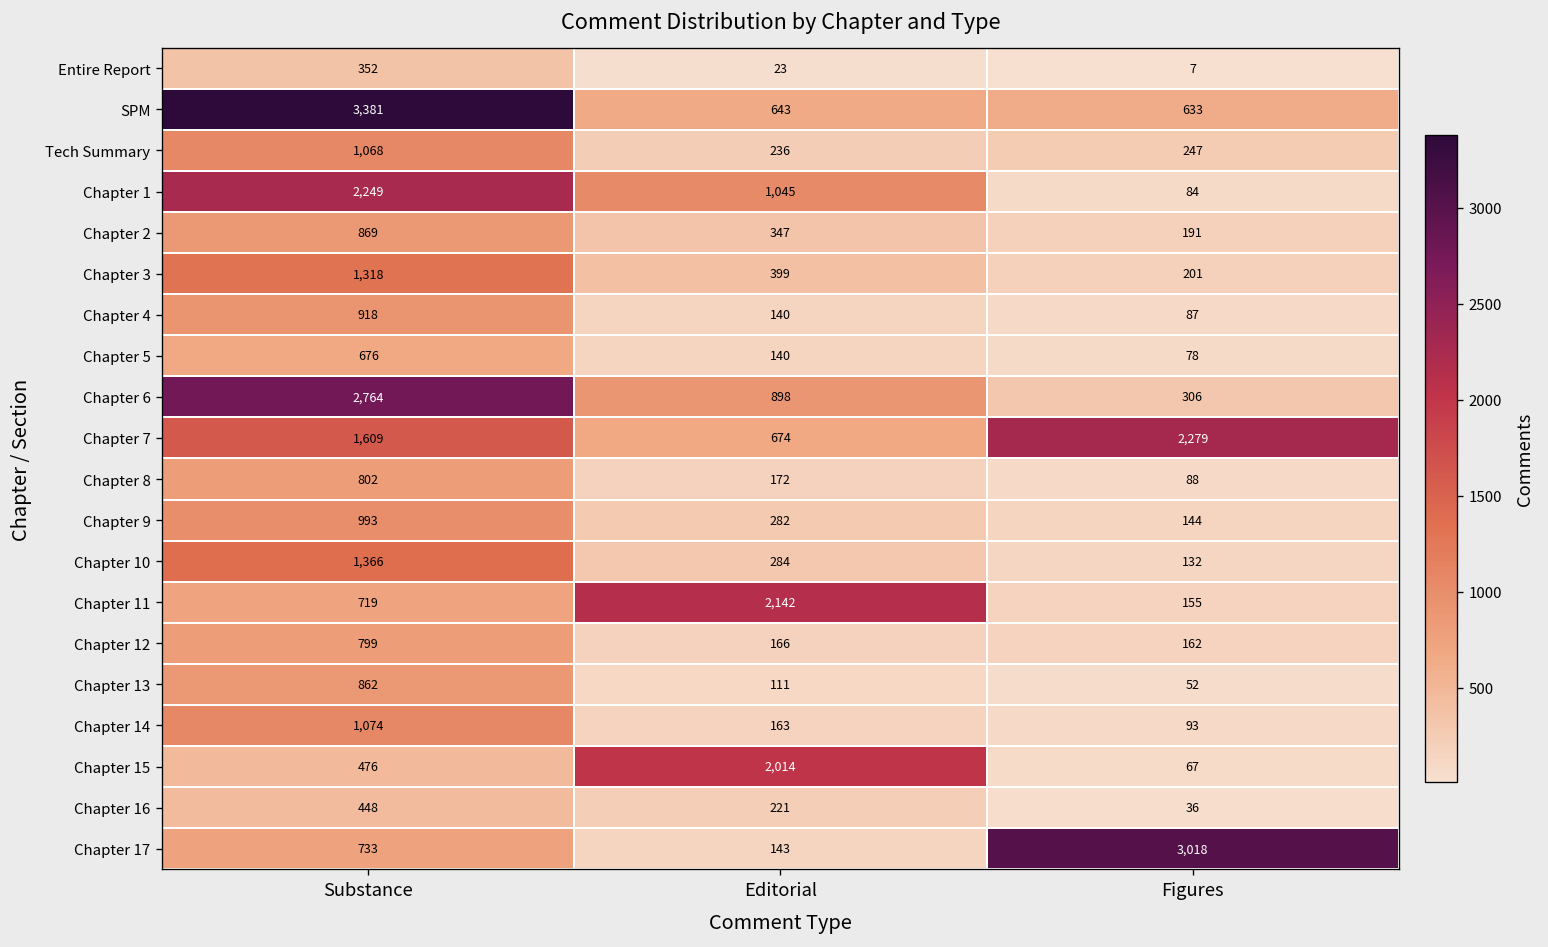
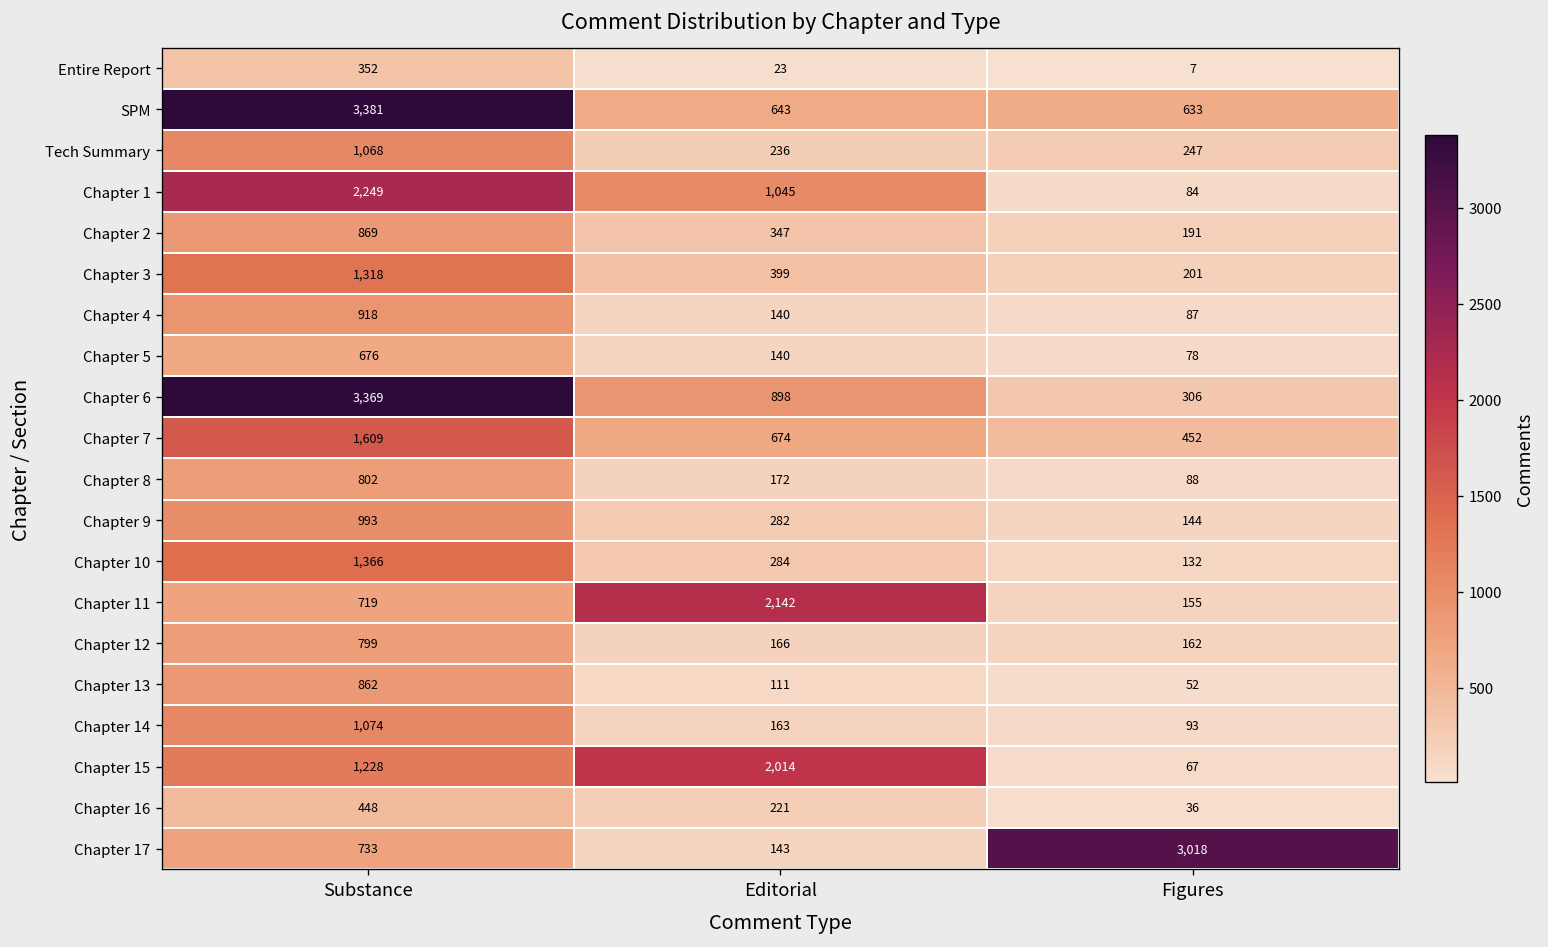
  {
    "Entire Report": {
      "Substance": "352",
      "Editorial": "23",
      "Figures": "7"
    },
    "SPM": {
      "Substance": "3,381",
      "Editorial": "643",
      "Figures": "633"
    },
    "Tech Summary": {
      "Substance": "1,068",
      "Editorial": "236",
      "Figures": "247"
    },
    "Chapter 1": {
      "Substance": "2,249",
      "Editorial": "1,045",
      "Figures": "84"
    },
    "Chapter 2": {
      "Substance": "869",
      "Editorial": "347",
      "Figures": "191"
    },
    "Chapter 3": {
      "Substance": "1,318",
      "Editorial": "399",
      "Figures": "201"
    },
    "Chapter 4": {
      "Substance": "918",
      "Editorial": "140",
      "Figures": "87"
    },
    "Chapter 5": {
      "Substance": "676",
      "Editorial": "140",
      "Figures": "78"
    },
    "Chapter 6": {
-     "Substance": "2,764",
+     "Substance": "3,369",
      "Editorial": "898",
      "Figures": "306"
    },
    "Chapter 7": {
      "Substance": "1,609",
      "Editorial": "674",
-     "Figures": "2,279"
+     "Figures": "452"
    },
    "Chapter 8": {
      "Substance": "802",
      "Editorial": "172",
      "Figures": "88"
    },
    "Chapter 9": {
      "Substance": "993",
      "Editorial": "282",
      "Figures": "144"
    },
    "Chapter 10": {
      "Substance": "1,366",
      "Editorial": "284",
      "Figures": "132"
    },
    "Chapter 11": {
      "Substance": "719",
      "Editorial": "2,142",
      "Figures": "155"
    },
    "Chapter 12": {
      "Substance": "799",
      "Editorial": "166",
      "Figures": "162"
    },
    "Chapter 13": {
      "Substance": "862",
      "Editorial": "111",
      "Figures": "52"
    },
    "Chapter 14": {
      "Substance": "1,074",
      "Editorial": "163",
      "Figures": "93"
    },
    "Chapter 15": {
-     "Substance": "476",
+     "Substance": "1,228",
      "Editorial": "2,014",
      "Figures": "67"
    },
    "Chapter 16": {
      "Substance": "448",
      "Editorial": "221",
      "Figures": "36"
    },
    "Chapter 17": {
      "Substance": "733",
      "Editorial": "143",
      "Figures": "3,018"
    }
  }
